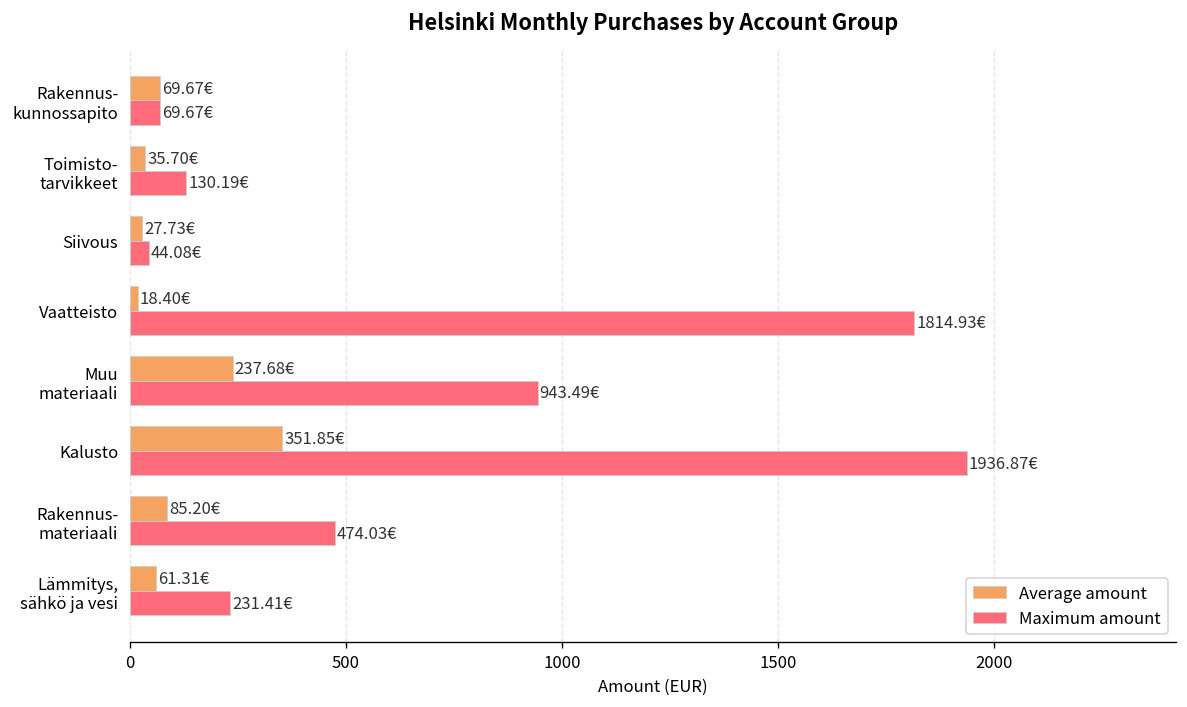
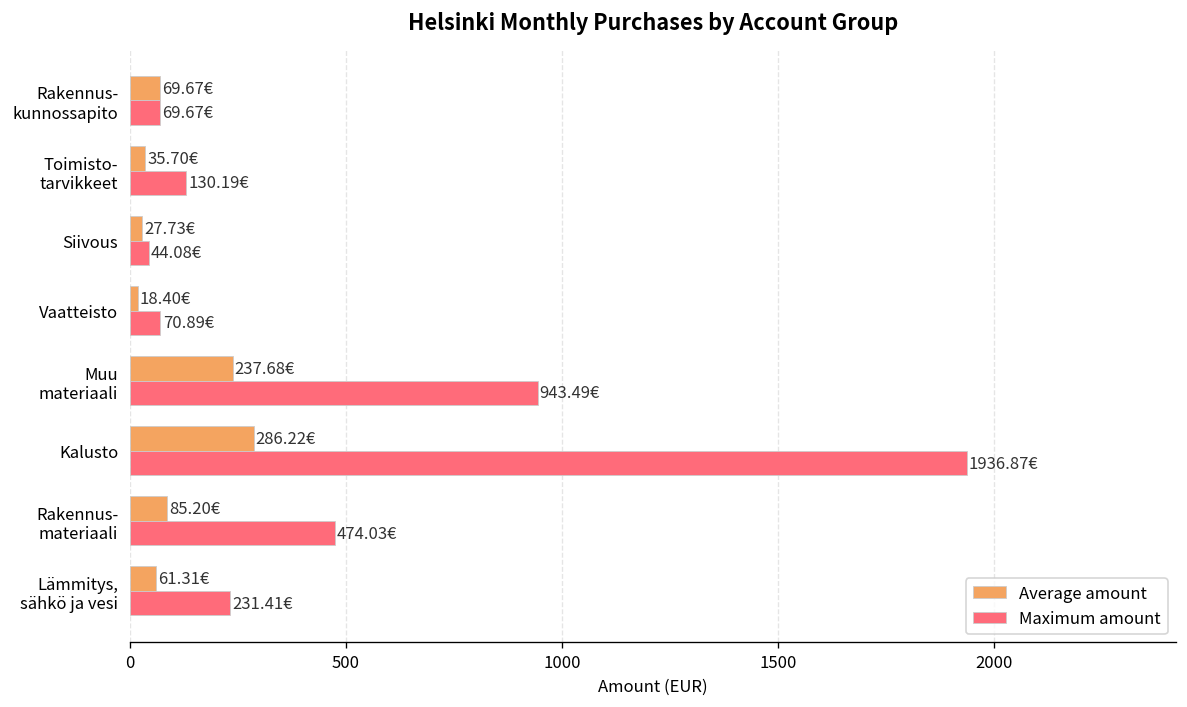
  {
    "Average amount": {
      "Rakennus- kunnossapito": "69.67€",
      "Toimisto- tarvikkeet": "35.70€",
      "Siivous": "27.73€",
      "Vaatteisto": "18.40€",
      "Muu materiaali": "237.68€",
-     "Kalusto": "351.85€",
+     "Kalusto": "286.22€",
      "Rakennus- materiaali": "85.20€",
      "Lämmitys, sähkö ja vesi": "61.31€"
    },
    "Maximum amount": {
      "Rakennus- kunnossapito": "69.67€",
      "Toimisto- tarvikkeet": "130.19€",
      "Siivous": "44.08€",
-     "Vaatteisto": "1814.93€",
+     "Vaatteisto": "70.89€",
      "Muu materiaali": "943.49€",
      "Kalusto": "1936.87€",
      "Rakennus- materiaali": "474.03€",
      "Lämmitys, sähkö ja vesi": "231.41€"
    }
  }
